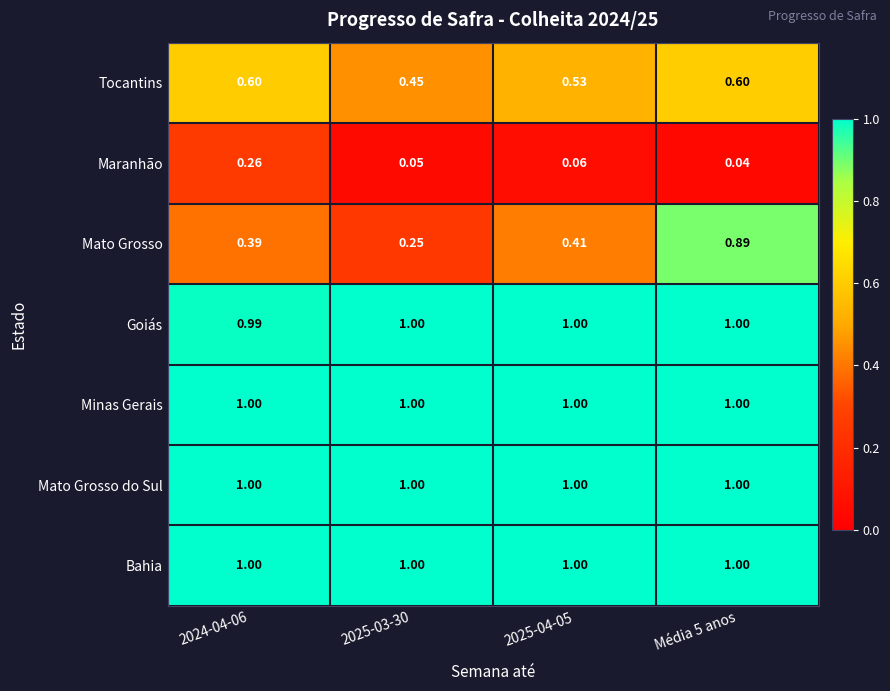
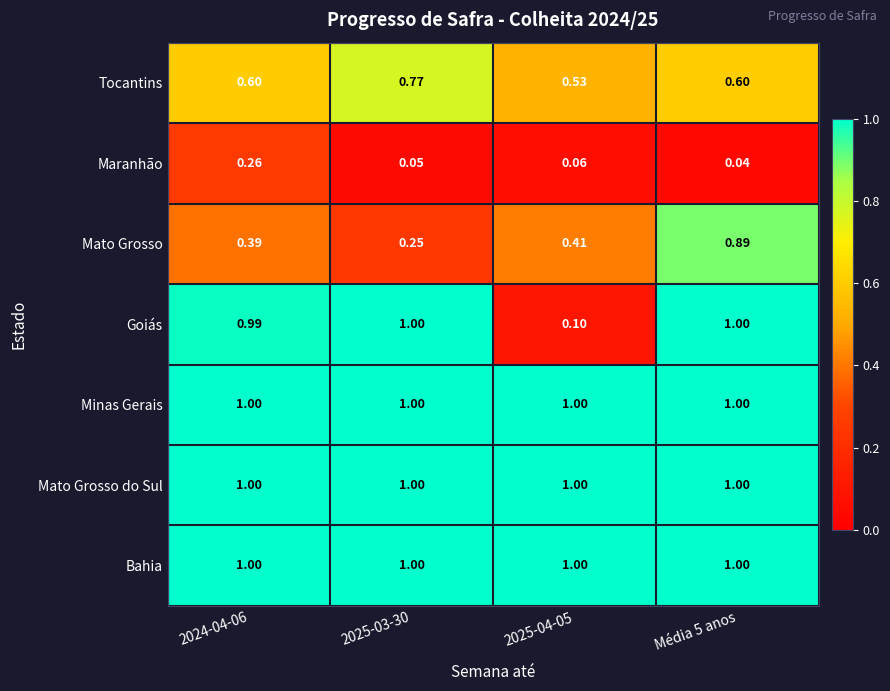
  {
    "Tocantins": {
      "2024-04-06": 0.60,
-     "2025-03-30": 0.45,
+     "2025-03-30": 0.77,
      "2025-04-05": 0.53,
      "Média 5 anos": 0.60
    },
    "Maranhão": {
      "2024-04-06": 0.26,
      "2025-03-30": 0.05,
      "2025-04-05": 0.06,
      "Média 5 anos": 0.04
    },
    "Mato Grosso": {
      "2024-04-06": 0.39,
      "2025-03-30": 0.25,
      "2025-04-05": 0.41,
      "Média 5 anos": 0.89
    },
    "Goiás": {
      "2024-04-06": 0.99,
      "2025-03-30": 1.00,
-     "2025-04-05": 1.00,
+     "2025-04-05": 0.10,
      "Média 5 anos": 1.00
    },
    "Minas Gerais": {
      "2024-04-06": 1.00,
      "2025-03-30": 1.00,
      "2025-04-05": 1.00,
      "Média 5 anos": 1.00
    },
    "Mato Grosso do Sul": {
      "2024-04-06": 1.00,
      "2025-03-30": 1.00,
      "2025-04-05": 1.00,
      "Média 5 anos": 1.00
    },
    "Bahia": {
      "2024-04-06": 1.00,
      "2025-03-30": 1.00,
      "2025-04-05": 1.00,
      "Média 5 anos": 1.00
    }
  }
